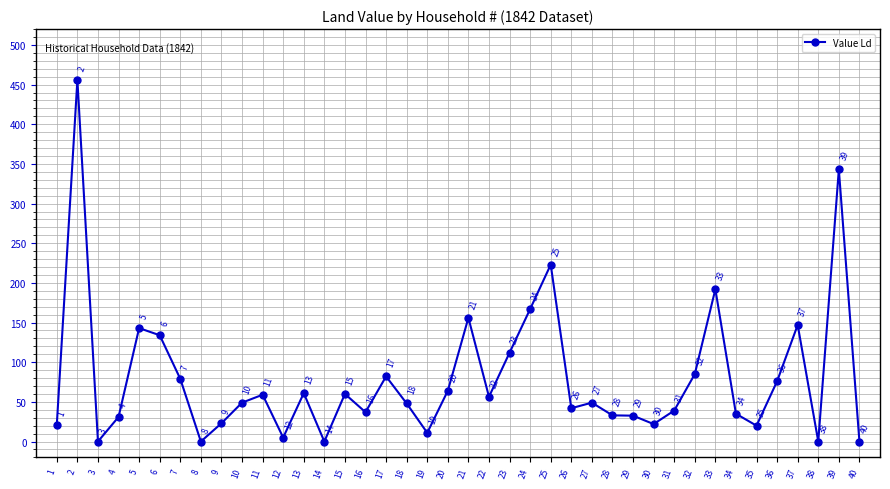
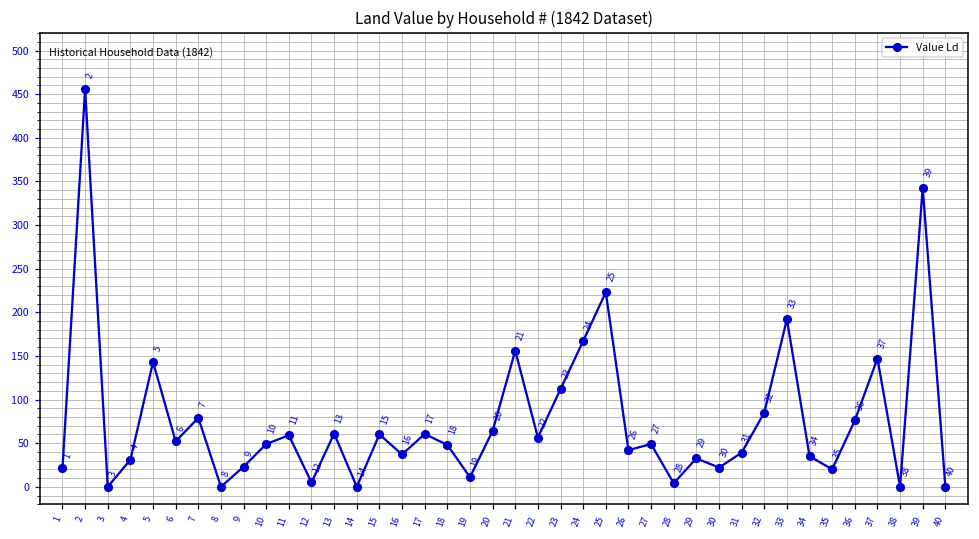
  {
-   "6": 130,
-   "17": 80,
-   "28": 30
+   "6": 50,
+   "17": 60,
+   "28": 0
  }
